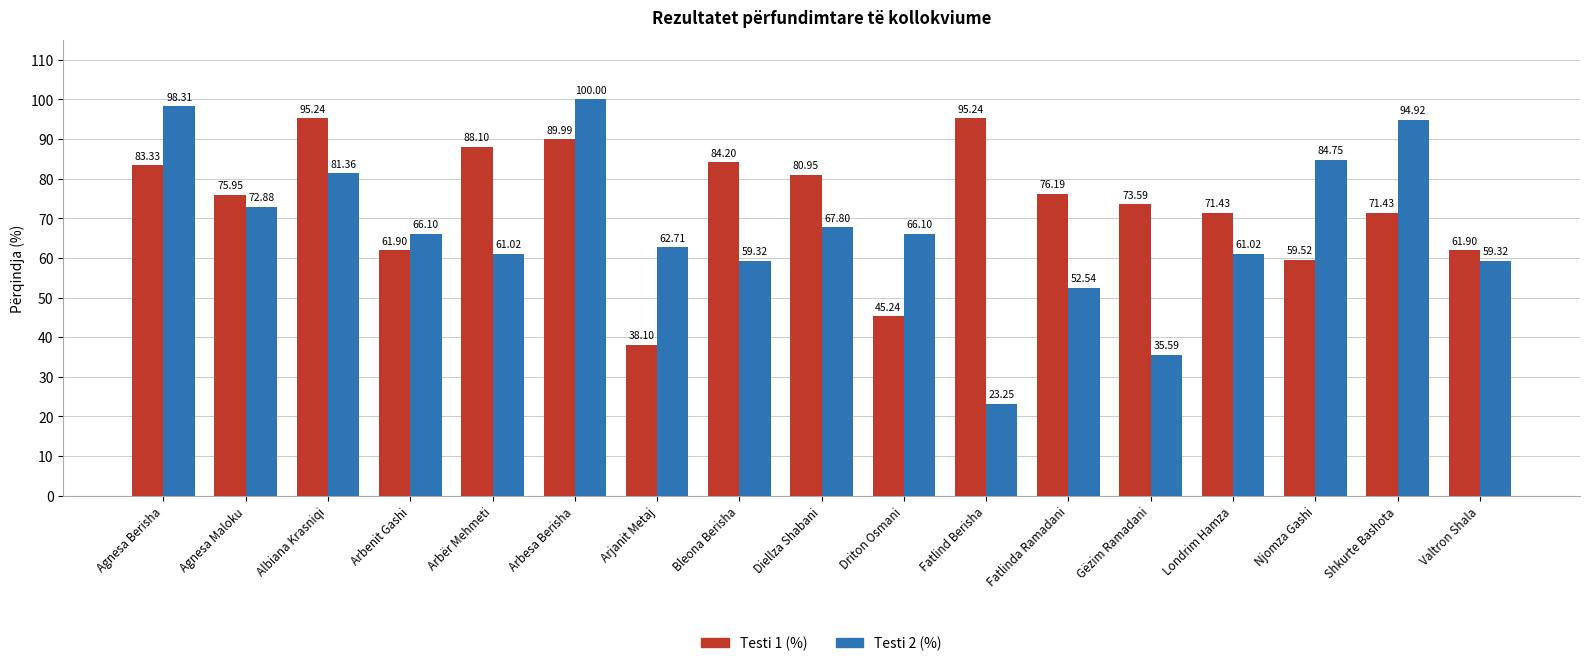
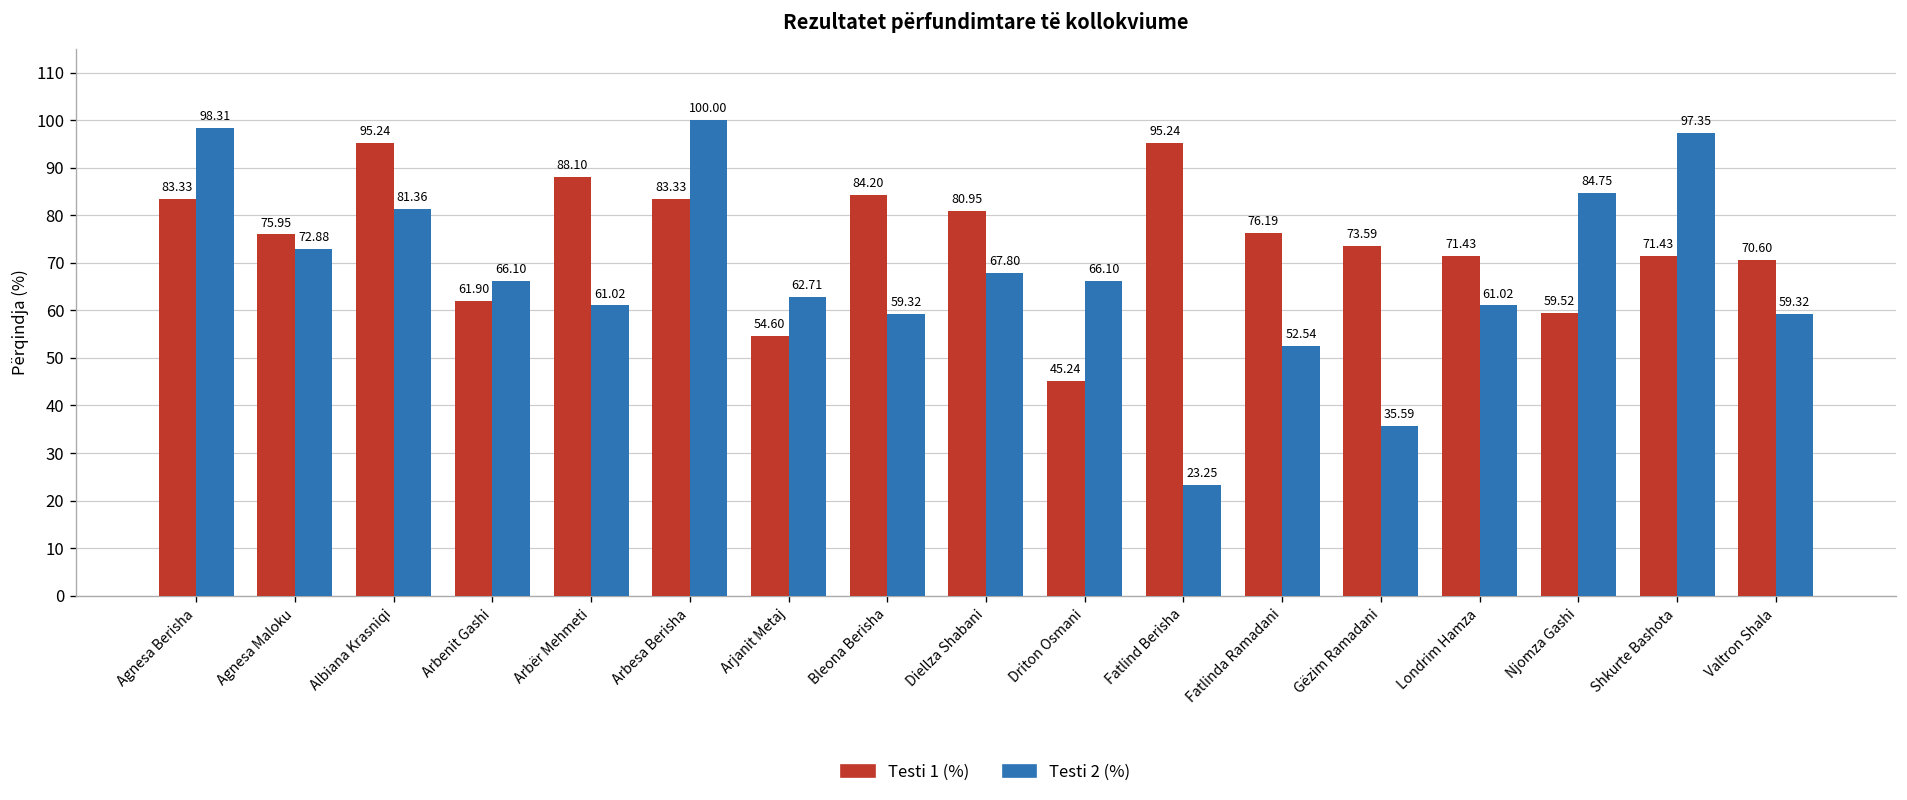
  {
    "Testi 1 (%)": {
      "Agnesa Berisha": 83.33,
      "Agnesa Maloku": 75.95,
      "Albiana Krasniqi": 95.24,
      "Arbenit Gashi": 61.90,
      "Arbër Mehmeti": 88.10,
-     "Arbesa Berisha": 89.99,
-     "Arjanit Metaj": 38.10,
+     "Arbesa Berisha": 83.33,
+     "Arjanit Metaj": 54.60,
      "Bleona Berisha": 84.20,
      "Diellza Shabani": 80.95,
      "Driton Osmani": 45.24,
      "Fatlind Berisha": 95.24,
      "Fatlinda Ramadani": 76.19,
      "Gëzim Ramadani": 73.59,
      "Londrim Hamza": 71.43,
      "Njomza Gashi": 59.52,
      "Shkurte Bashota": 71.43,
-     "Valtron Shala": 61.90
+     "Valtron Shala": 70.60
    },
    "Testi 2 (%)": {
      "Agnesa Berisha": 98.31,
      "Agnesa Maloku": 72.88,
      "Albiana Krasniqi": 81.36,
      "Arbenit Gashi": 66.10,
      "Arbër Mehmeti": 61.02,
      "Arbesa Berisha": 100.00,
      "Arjanit Metaj": 62.71,
      "Bleona Berisha": 59.32,
      "Diellza Shabani": 67.80,
      "Driton Osmani": 66.10,
      "Fatlind Berisha": 23.25,
      "Fatlinda Ramadani": 52.54,
      "Gëzim Ramadani": 35.59,
      "Londrim Hamza": 61.02,
      "Njomza Gashi": 84.75,
-     "Shkurte Bashota": 94.92,
+     "Shkurte Bashota": 97.35,
      "Valtron Shala": 59.32
    }
  }
